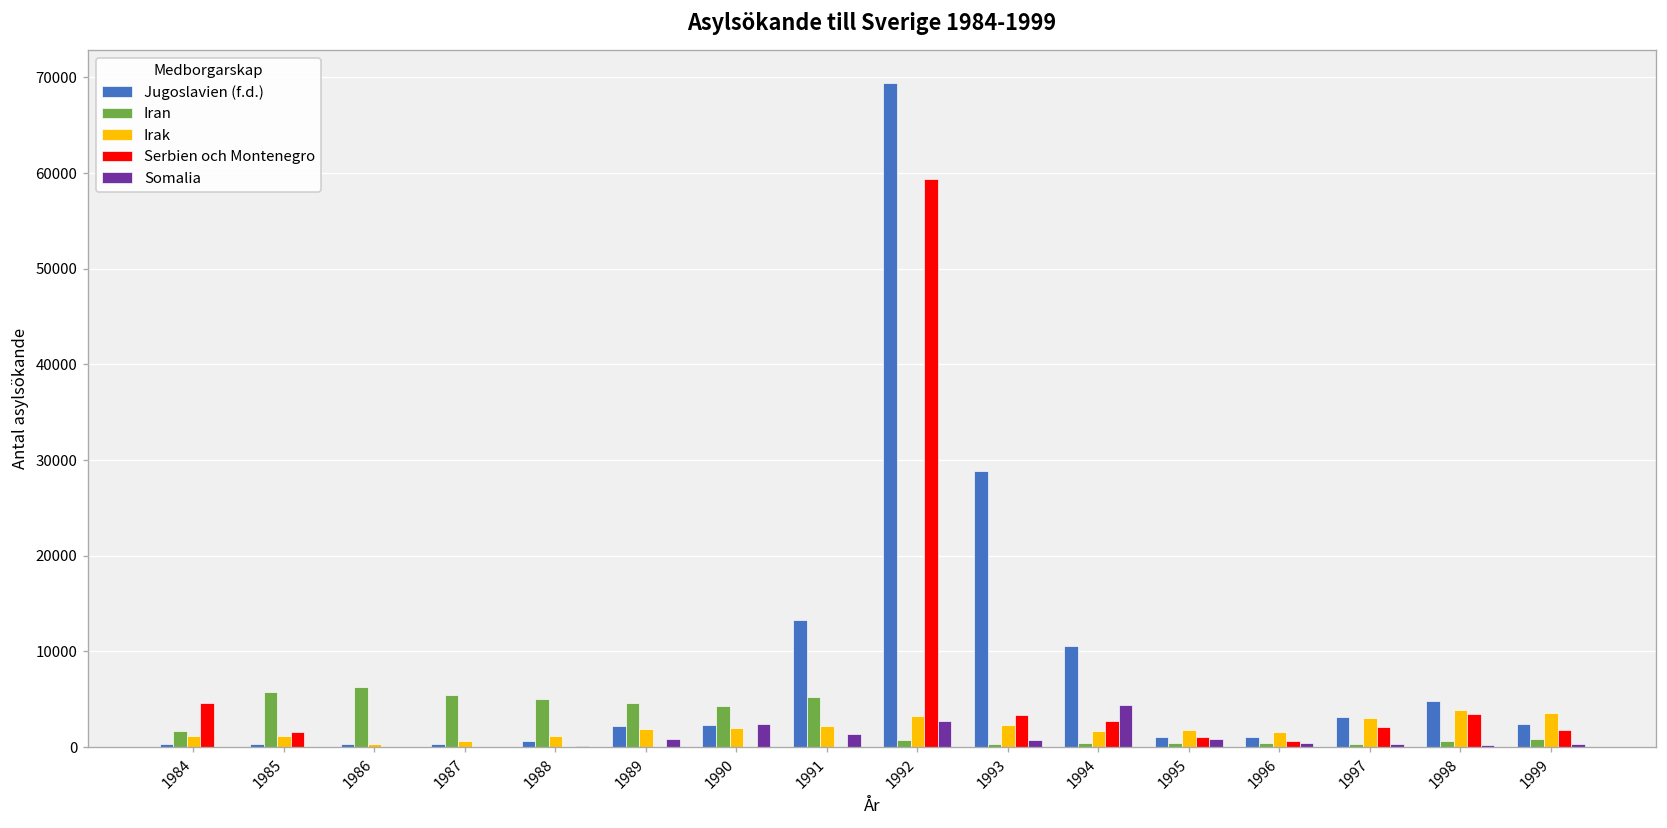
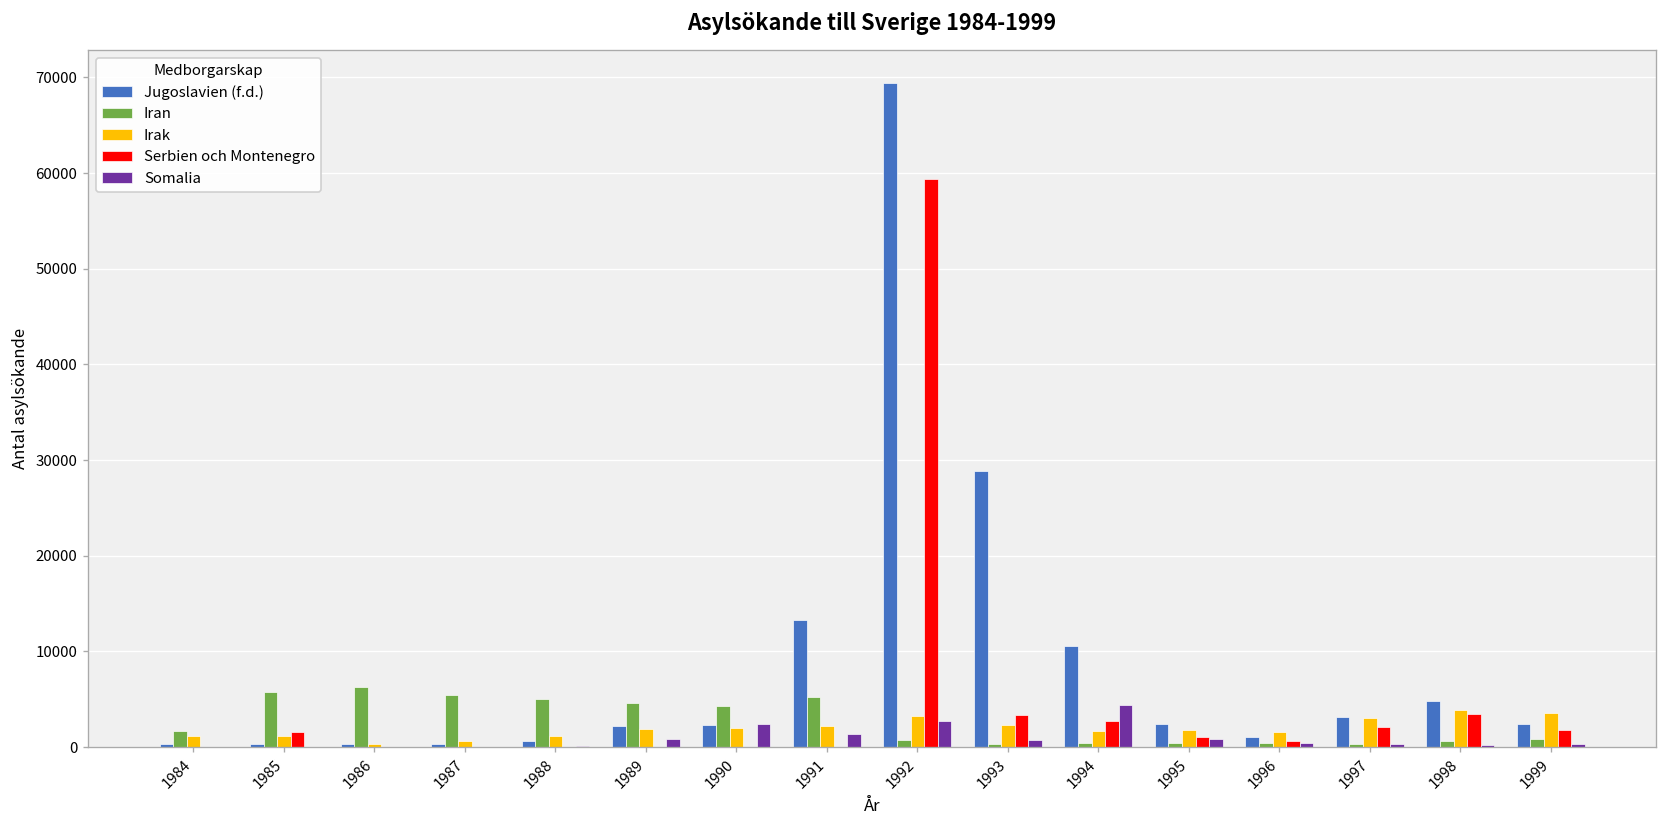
  {
    "Jugoslavien (f.d.)": {
      "1985": 0,
      "1986": 0,
      "1987": 0,
      "1988": 1000,
      "1989": 2000,
      "1990": 2000,
      "1991": 13000,
      "1992": 69000,
      "1993": 29000,
      "1994": 11000,
-     "1995": 1000,
+     "1995": 2000,
      "1996": 1000,
      "1997": 3000,
      "1998": 5000,
      "1999": 2000
    },
    "Iran": {
      "1984": 2000,
      "1985": 6000,
      "1986": 6000,
      "1987": 5000,
      "1988": 5000,
      "1989": 5000,
      "1990": 4000,
      "1991": 5000,
      "1992": 1000,
      "1993": 0,
      "1994": 0,
      "1995": 0,
      "1996": 0,
      "1997": 0,
      "1998": 1000,
      "1999": 1000
    },
    "Irak": {
      "1984": 1000,
      "1985": 1000,
      "1987": 1000,
      "1988": 1000,
      "1989": 2000,
      "1990": 2000,
      "1991": 2000,
      "1992": 3000,
      "1993": 2000,
      "1994": 2000,
      "1995": 2000,
      "1996": 2000,
      "1997": 3000,
      "1998": 4000,
      "1999": 4000
    },
    "Serbien och Montenegro": {
-     "1984": 5000,
+     "1984": 0,
      "1985": 2000,
      "1986": 0,
      "1987": 0,
      "1988": 0,
      "1989": 0,
      "1990": 0,
      "1991": 0,
      "1992": 59000,
      "1993": 3000,
      "1994": 3000,
      "1995": 1000,
      "1996": 1000,
      "1997": 2000,
      "1998": 3000,
      "1999": 2000
    },
    "Somalia": {
      "1984": 0,
      "1985": 0,
      "1986": 0,
      "1987": 0,
      "1989": 1000,
      "1990": 2000,
      "1991": 1000,
      "1992": 3000,
      "1993": 1000,
      "1994": 4000,
      "1995": 1000,
      "1996": 0,
      "1997": 0
    }
  }
